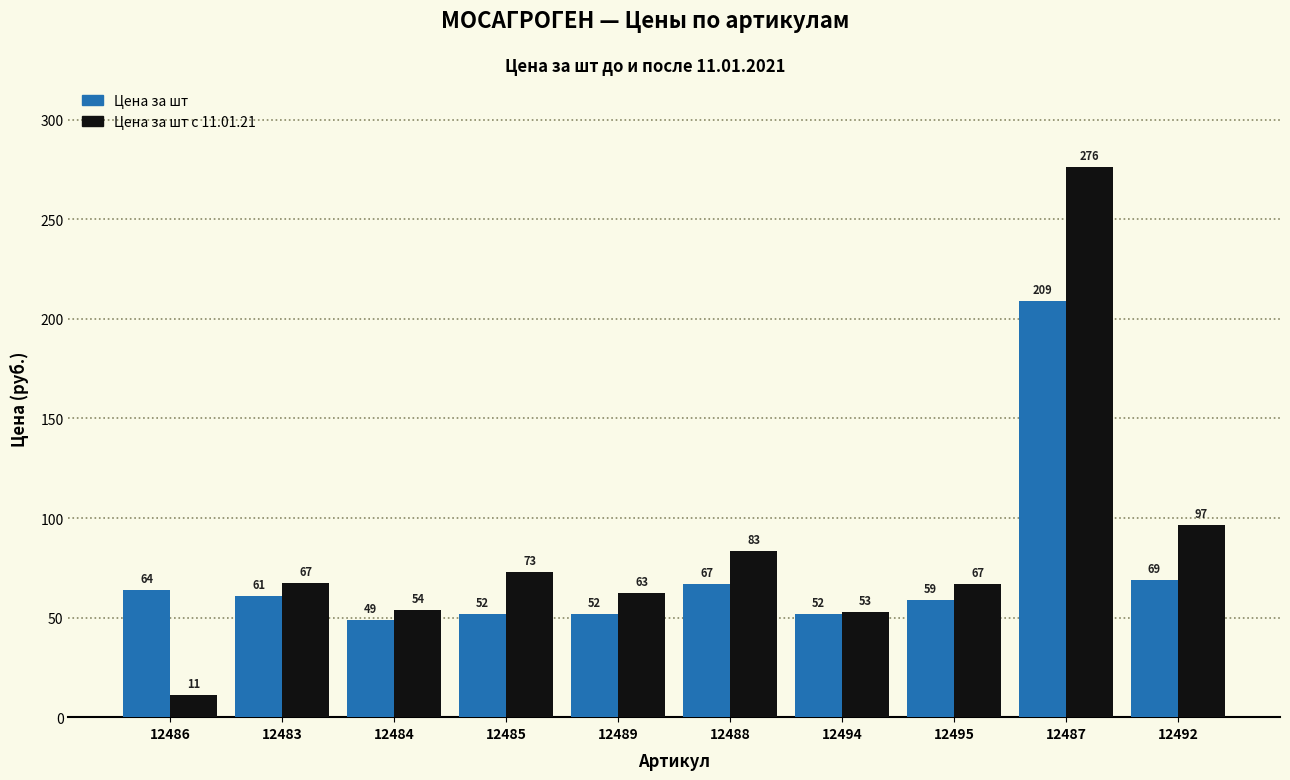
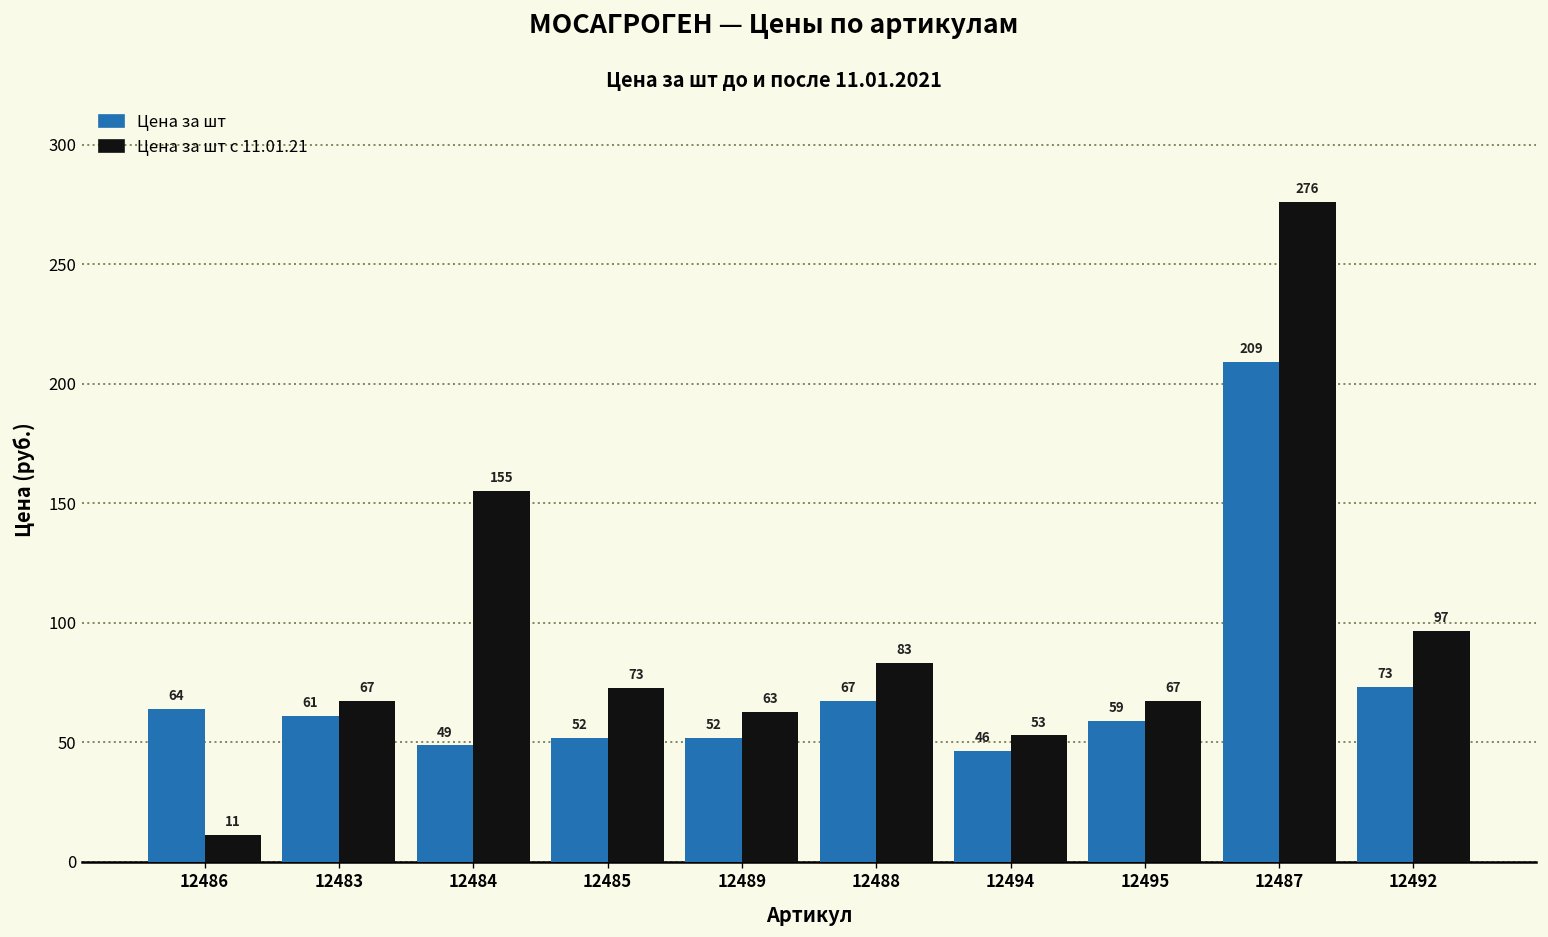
  {
    "Цена за шт": {
      "12486": 64,
      "12483": 61,
      "12484": 49,
      "12485": 52,
      "12489": 52,
      "12488": 67,
-     "12494": 52,
+     "12494": 46,
      "12495": 59,
      "12487": 209,
-     "12492": 69
+     "12492": 73
    },
    "Цена за шт с 11.01.21": {
      "12486": 11,
      "12483": 67,
-     "12484": 54,
+     "12484": 155,
      "12485": 73,
      "12489": 63,
      "12488": 83,
      "12494": 53,
      "12495": 67,
      "12487": 276,
      "12492": 97
    }
  }
